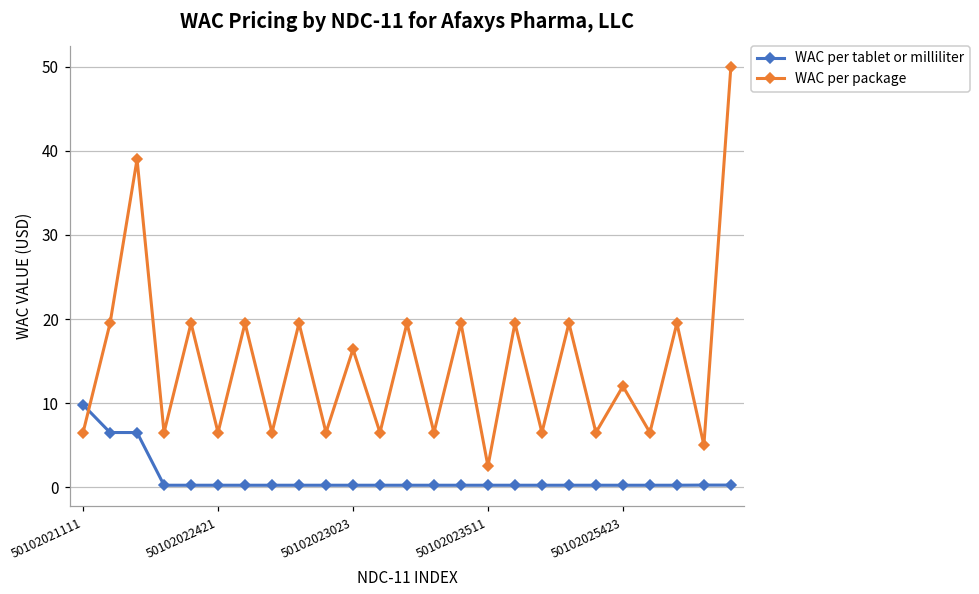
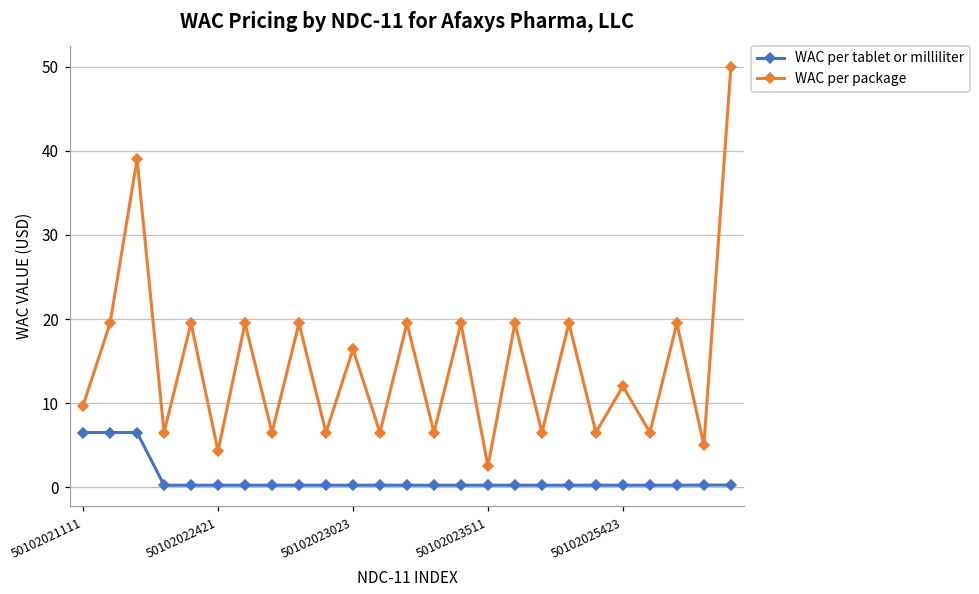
  {
    "WAC per tablet or milliliter": {
-     "50102021111": 10,
+     "50102021111": 7,
      "50102022421": 0,
      "50102023023": 0,
      "50102023511": 0,
      "50102025423": 0
    },
    "WAC per package": {
-     "50102021111": 7,
-     "50102022421": 7,
+     "50102021111": 10,
+     "50102022421": 4,
      "50102023023": 16,
      "50102023511": 3,
      "50102025423": 12
    }
  }
